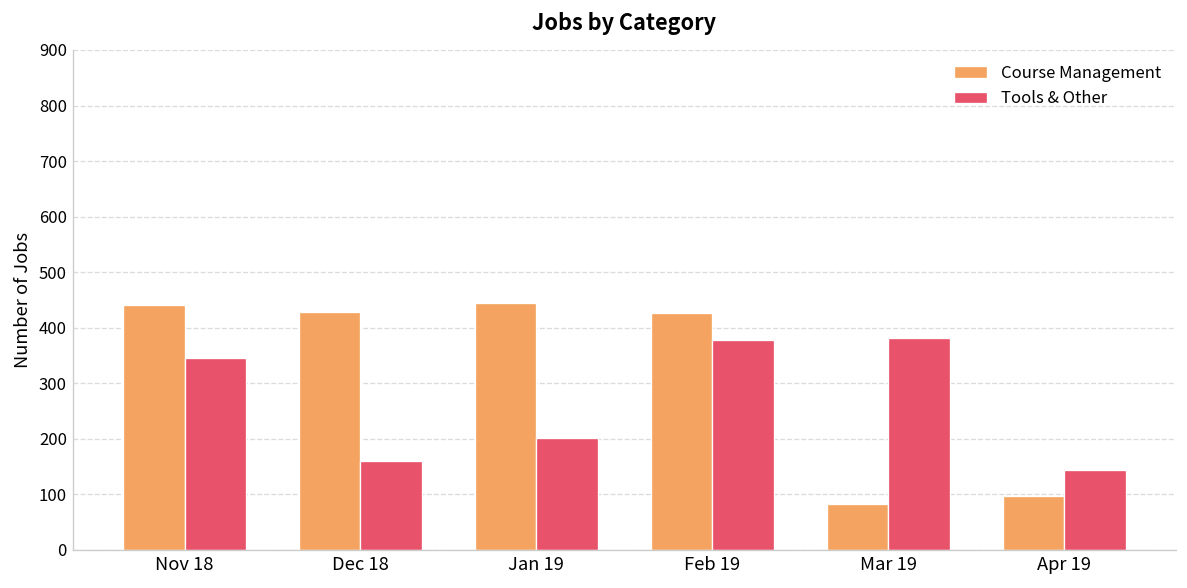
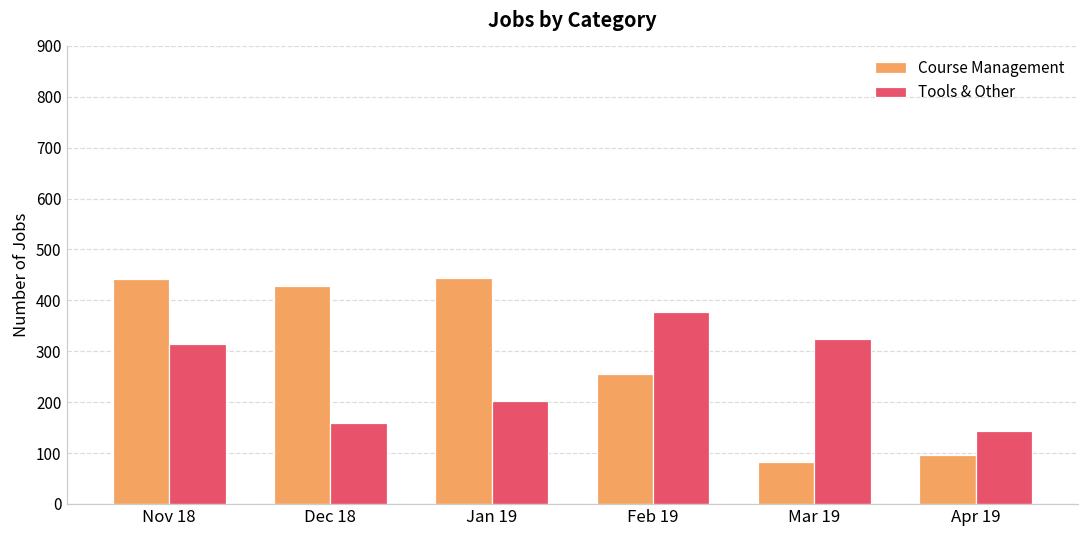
  {
    "Course Management": {
      "Nov 18": 440,
      "Dec 18": 430,
      "Jan 19": 440,
-     "Feb 19": 430,
+     "Feb 19": 260,
      "Mar 19": 80,
      "Apr 19": 100
    },
    "Tools & Other": {
-     "Nov 18": 350,
+     "Nov 18": 310,
      "Dec 18": 160,
      "Jan 19": 200,
      "Feb 19": 380,
-     "Mar 19": 380,
+     "Mar 19": 330,
      "Apr 19": 140
    }
  }
